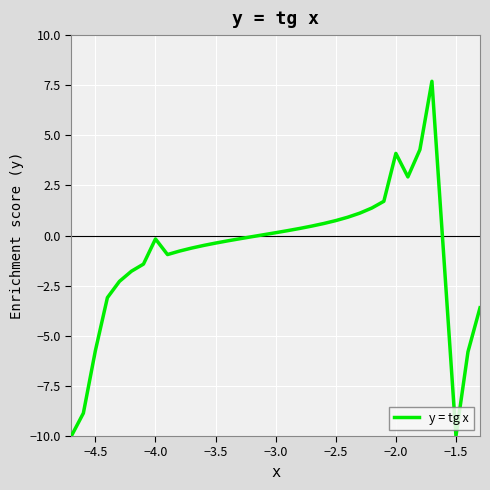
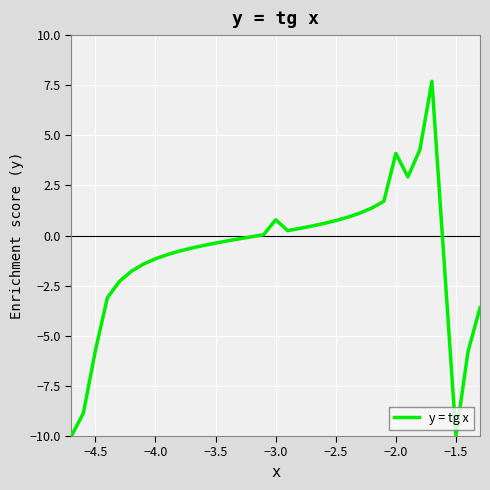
  {
    "−4.5": -5.7,
-   "−4.0": -0.2,
+   "−4.0": -1.2,
    "−3.5": -0.4,
-   "−3.0": 0.1,
+   "−3.0": 0.8,
    "−2.5": 0.7,
    "−2.0": 4.1,
    "−1.5": -10.0
  }
